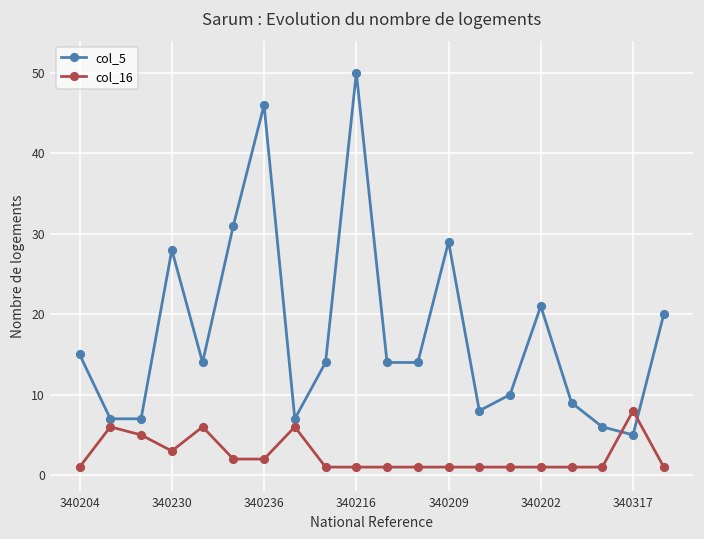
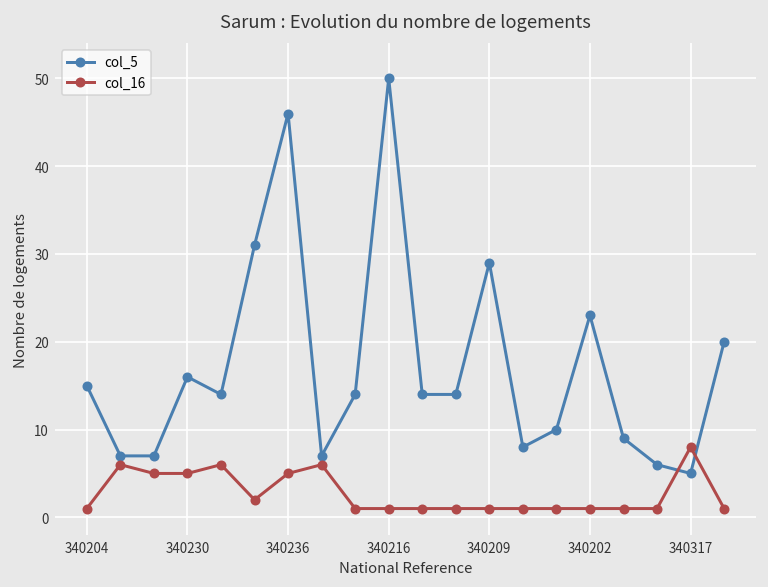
  {
    "col_5": {
      "340204": 15,
-     "340230": 28,
+     "340230": 16,
      "340236": 46,
      "340216": 50,
      "340209": 29,
-     "340202": 21,
+     "340202": 23,
      "340317": 5
    },
    "col_16": {
      "340204": 1,
-     "340230": 3,
-     "340236": 2,
+     "340230": 5,
+     "340236": 5,
      "340216": 1,
      "340209": 1,
      "340202": 1,
      "340317": 8
    }
  }
